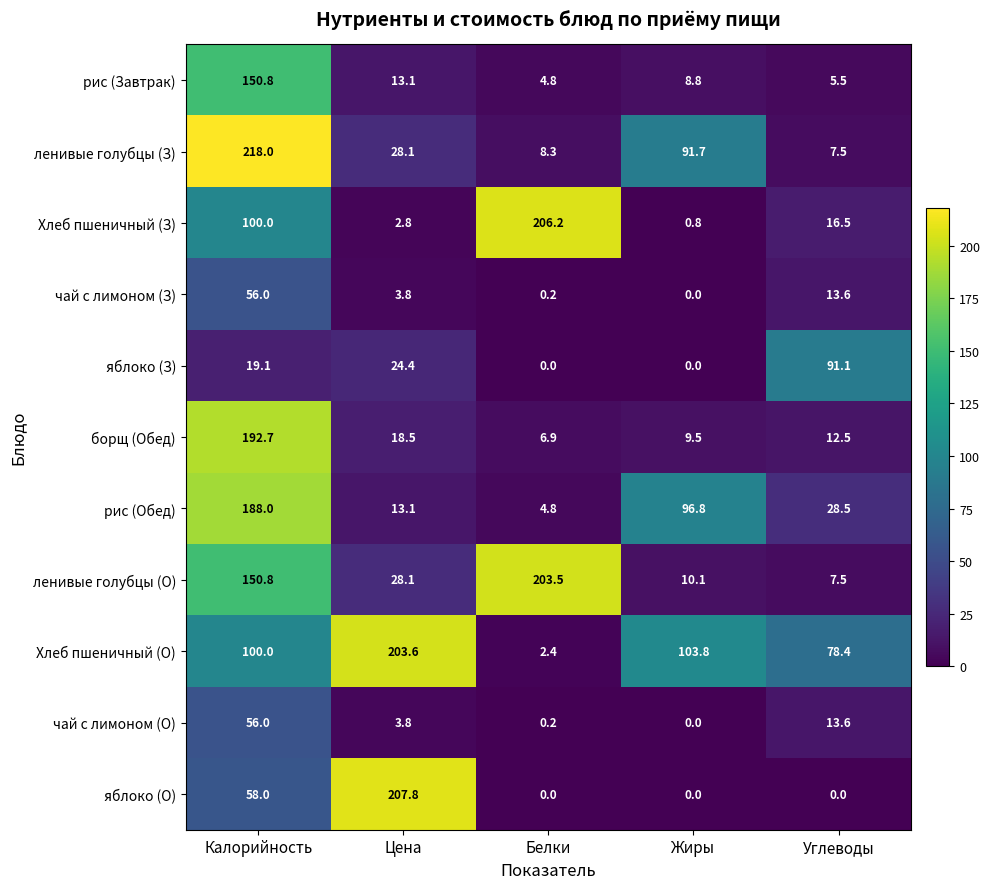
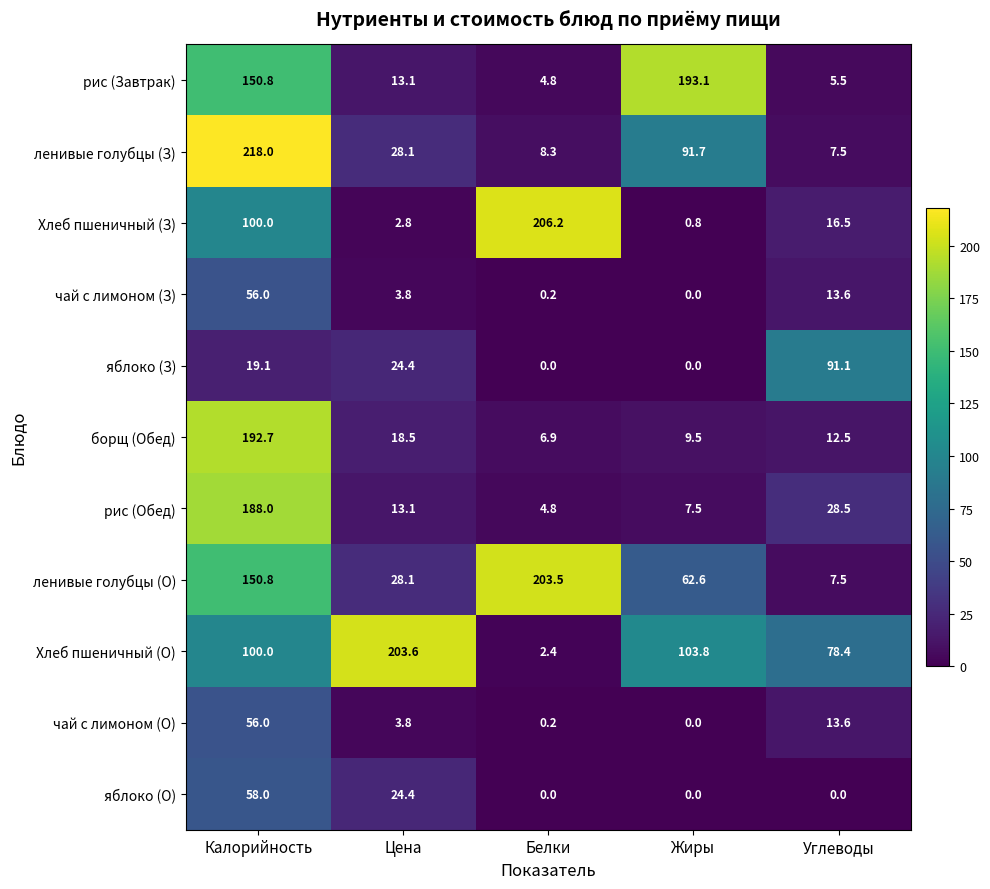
  {
    "рис (Завтрак)": {
      "Калорийность": 150.8,
      "Цена": 13.1,
      "Белки": 4.8,
-     "Жиры": 8.8,
+     "Жиры": 193.1,
      "Углеводы": 5.5
    },
    "ленивые голубцы (З)": {
      "Калорийность": 218.0,
      "Цена": 28.1,
      "Белки": 8.3,
      "Жиры": 91.7,
      "Углеводы": 7.5
    },
    "Хлеб пшеничный (З)": {
      "Калорийность": 100.0,
      "Цена": 2.8,
      "Белки": 206.2,
      "Жиры": 0.8,
      "Углеводы": 16.5
    },
    "чай с лимоном (З)": {
      "Калорийность": 56.0,
      "Цена": 3.8,
      "Белки": 0.2,
      "Жиры": 0.0,
      "Углеводы": 13.6
    },
    "яблоко (З)": {
      "Калорийность": 19.1,
      "Цена": 24.4,
      "Белки": 0.0,
      "Жиры": 0.0,
      "Углеводы": 91.1
    },
    "борщ (Обед)": {
      "Калорийность": 192.7,
      "Цена": 18.5,
      "Белки": 6.9,
      "Жиры": 9.5,
      "Углеводы": 12.5
    },
    "рис (Обед)": {
      "Калорийность": 188.0,
      "Цена": 13.1,
      "Белки": 4.8,
-     "Жиры": 96.8,
+     "Жиры": 7.5,
      "Углеводы": 28.5
    },
    "ленивые голубцы (О)": {
      "Калорийность": 150.8,
      "Цена": 28.1,
      "Белки": 203.5,
-     "Жиры": 10.1,
+     "Жиры": 62.6,
      "Углеводы": 7.5
    },
    "Хлеб пшеничный (О)": {
      "Калорийность": 100.0,
      "Цена": 203.6,
      "Белки": 2.4,
      "Жиры": 103.8,
      "Углеводы": 78.4
    },
    "чай с лимоном (О)": {
      "Калорийность": 56.0,
      "Цена": 3.8,
      "Белки": 0.2,
      "Жиры": 0.0,
      "Углеводы": 13.6
    },
    "яблоко (О)": {
      "Калорийность": 58.0,
-     "Цена": 207.8,
+     "Цена": 24.4,
      "Белки": 0.0,
      "Жиры": 0.0,
      "Углеводы": 0.0
    }
  }
